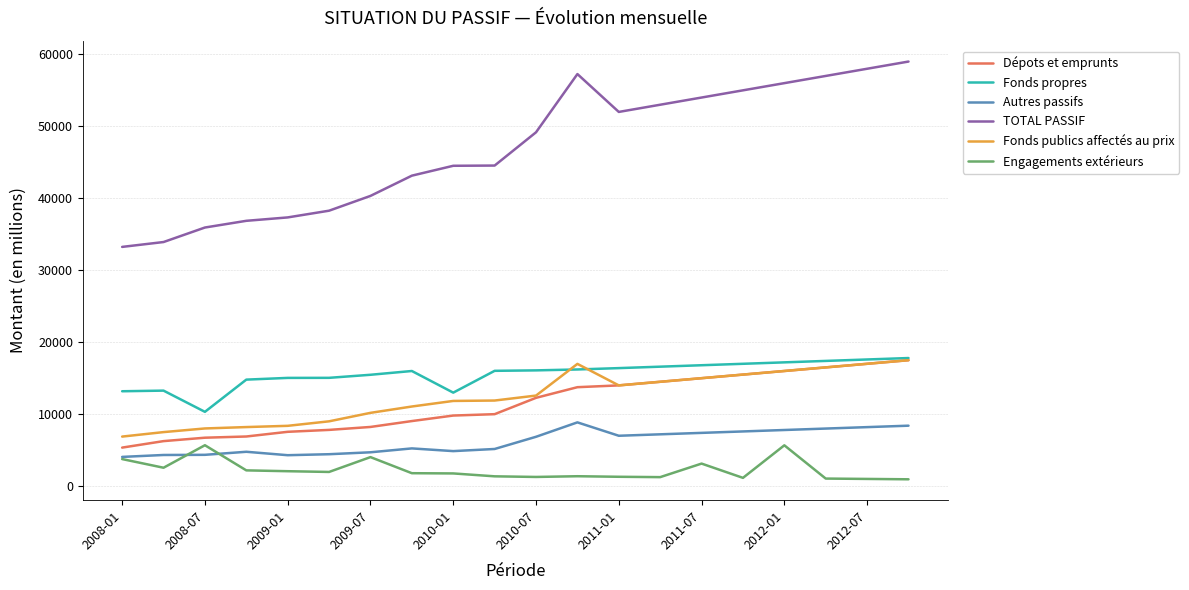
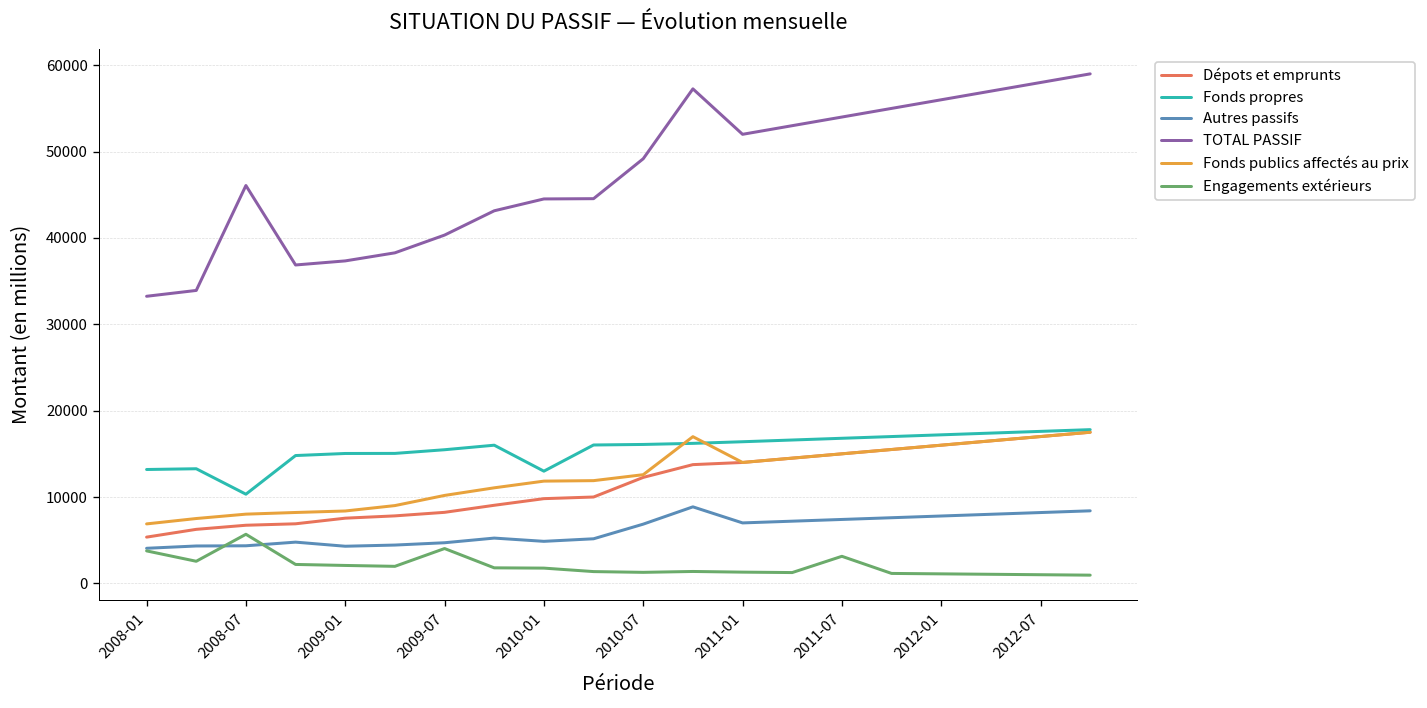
  {
    "Fonds propres": {
      "2008-01": 13000,
      "2008-07": 10000,
      "2009-01": 15000,
      "2009-07": 15000,
      "2010-01": 13000,
      "2010-07": 16000,
      "2011-01": 16000,
      "2011-07": 17000,
      "2012-01": 17000,
      "2012-07": 18000
    },
    "Autres passifs": {
      "2008-07": 4000,
      "2009-01": 4000,
      "2009-07": 5000,
      "2010-01": 5000,
      "2010-07": 7000,
      "2011-01": 7000,
      "2011-07": 7000,
      "2012-01": 8000,
      "2012-07": 8000
    },
    "TOTAL PASSIF": {
      "2008-01": 33000,
-     "2008-07": 36000,
+     "2008-07": 46000,
      "2009-01": 37000,
      "2009-07": 40000,
      "2010-01": 45000,
      "2010-07": 49000,
      "2011-01": 52000,
      "2011-07": 54000,
      "2012-01": 56000,
      "2012-07": 58000
    },
    "Engagements extérieurs": {
      "2008-07": 6000,
      "2009-01": 2000,
      "2009-07": 4000,
      "2010-01": 2000,
      "2010-07": 1000,
      "2011-01": 1000,
      "2011-07": 3000,
-     "2012-01": 6000,
+     "2012-01": 1000,
      "2012-07": 1000
    }
  }
